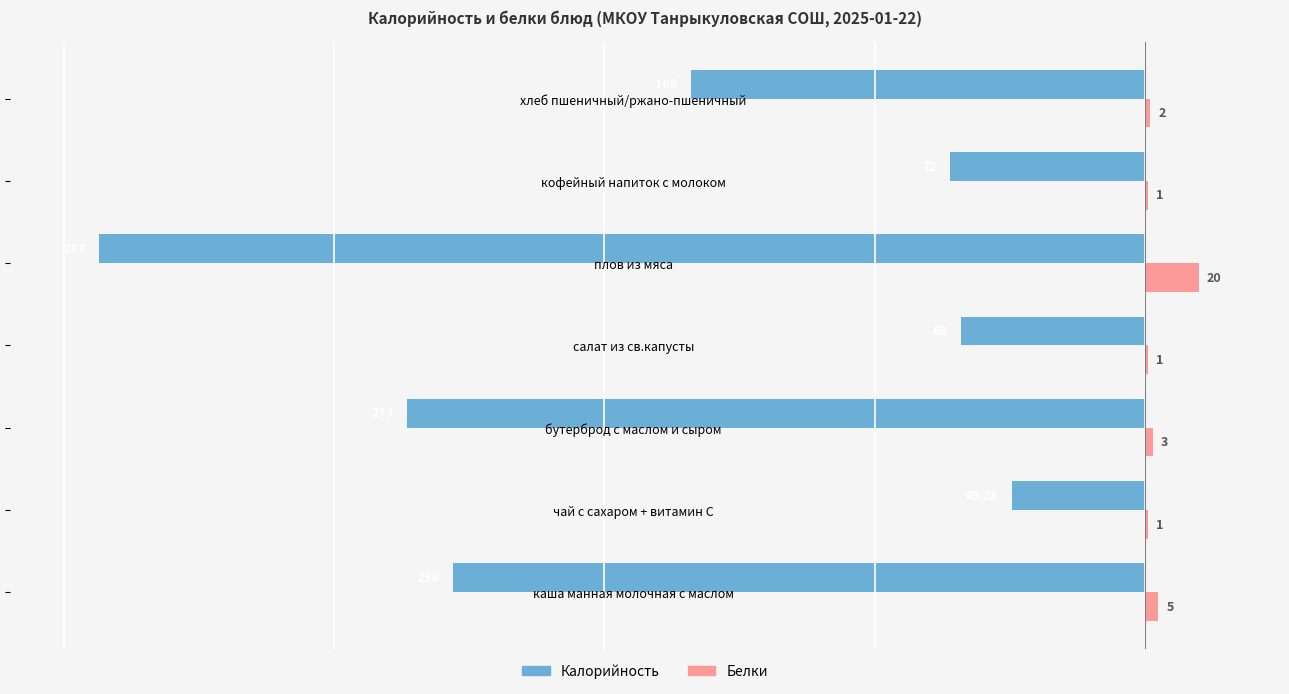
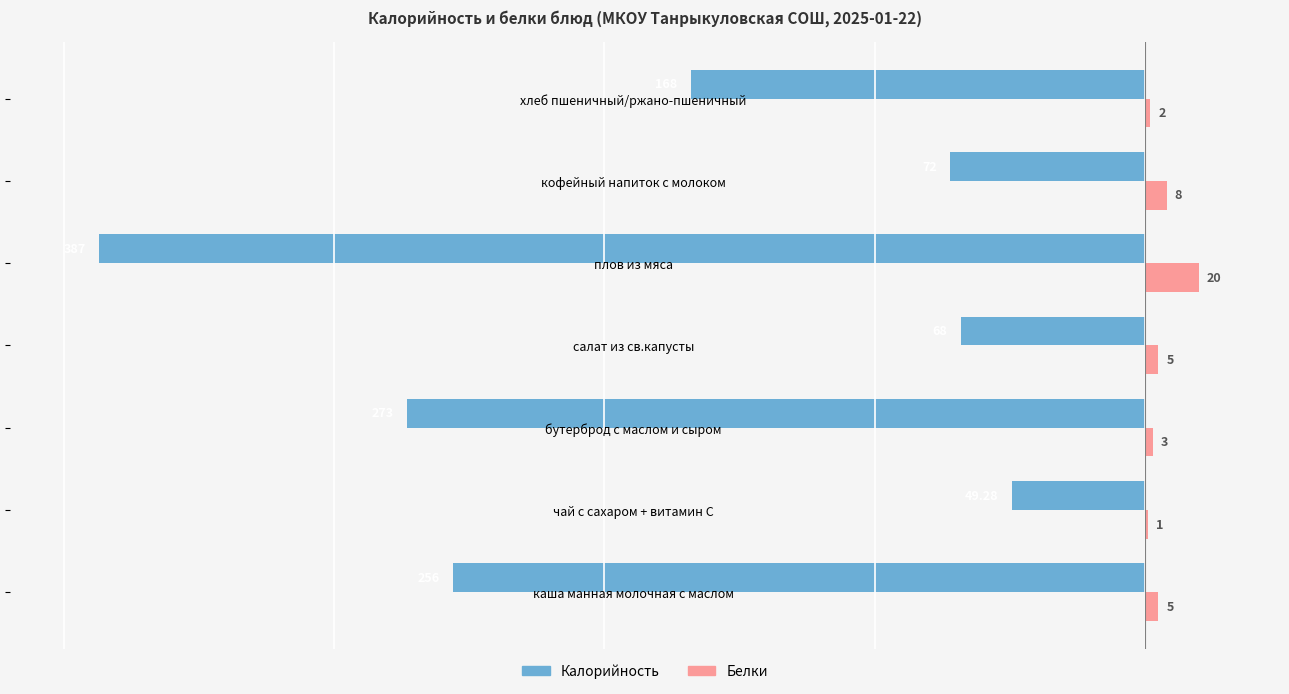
  {
    "Белки": {
      "хлеб пшеничный/ржано-пшеничный": 2,
-     "кофейный напиток с молоком": 1,
+     "кофейный напиток с молоком": 8,
      "плов из мяса": 20,
-     "салат из св.капусты": 1,
+     "салат из св.капусты": 5,
      "бутерброд с маслом и сыром": 3,
      "чай с сахаром + витамин С": 1,
      "каша манная молочная с маслом": 5
    }
  }
